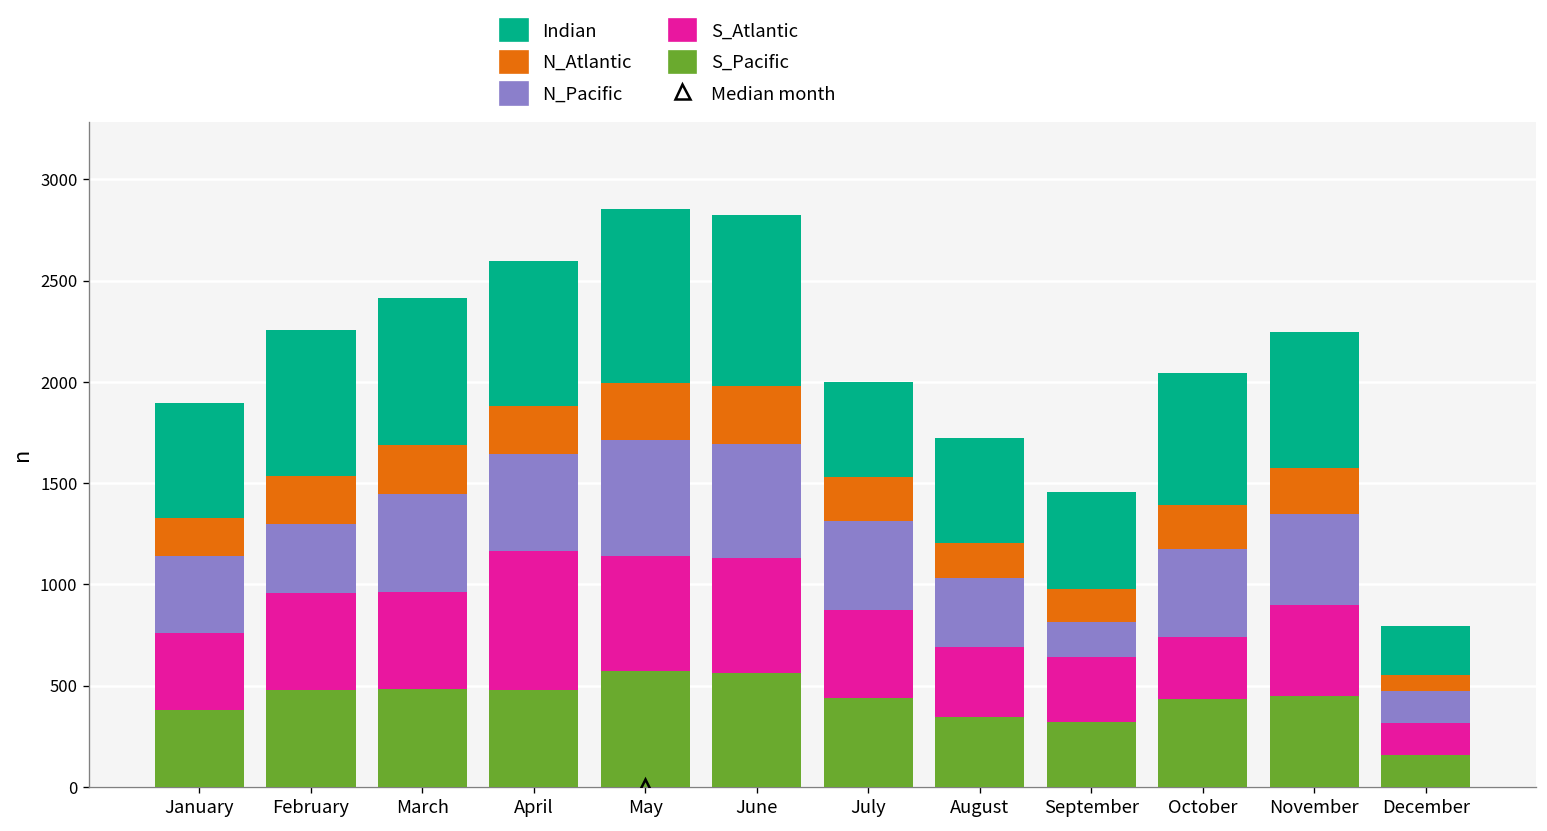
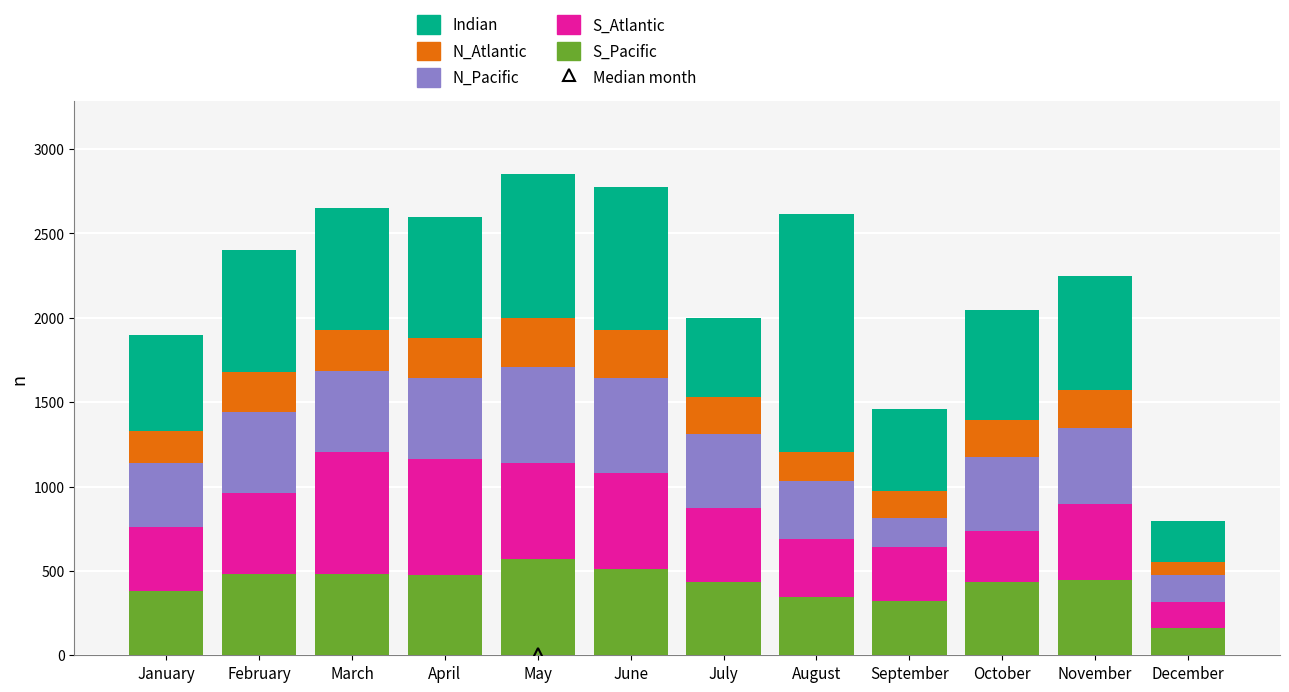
  {
    "S_Pacific": {
      "January": 380,
      "February": 480,
      "March": 480,
      "April": 480,
      "May": 570,
-     "June": 570,
+     "June": 510,
      "July": 440,
      "August": 350,
      "September": 320,
      "October": 440,
      "November": 450,
      "December": 160
    },
    "Median month": {
      "May": 10
    },
    "S_Atlantic": {
      "January": 380,
      "February": 480,
-     "March": 480,
+     "March": 720,
      "April": 690,
      "May": 570,
      "June": 570,
      "July": 440,
      "August": 340,
      "September": 320,
      "October": 300,
      "November": 450,
      "December": 160
    },
    "N_Pacific": {
      "January": 380,
-     "February": 340,
+     "February": 480,
      "March": 480,
      "April": 480,
      "May": 570,
      "June": 570,
      "July": 440,
      "August": 340,
      "September": 180,
      "October": 440,
      "November": 450,
      "December": 160
    },
    "N_Atlantic": {
      "January": 190,
      "February": 240,
      "March": 240,
      "April": 240,
      "May": 290,
      "June": 280,
      "July": 220,
      "August": 170,
      "September": 160,
      "October": 220,
      "November": 230,
      "December": 80
    },
    "Indian": {
      "January": 570,
      "February": 720,
      "March": 720,
      "April": 720,
      "May": 860,
      "June": 850,
      "July": 470,
-     "August": 520,
+     "August": 1410,
      "September": 480,
      "October": 650,
      "November": 670,
      "December": 240
    }
  }
